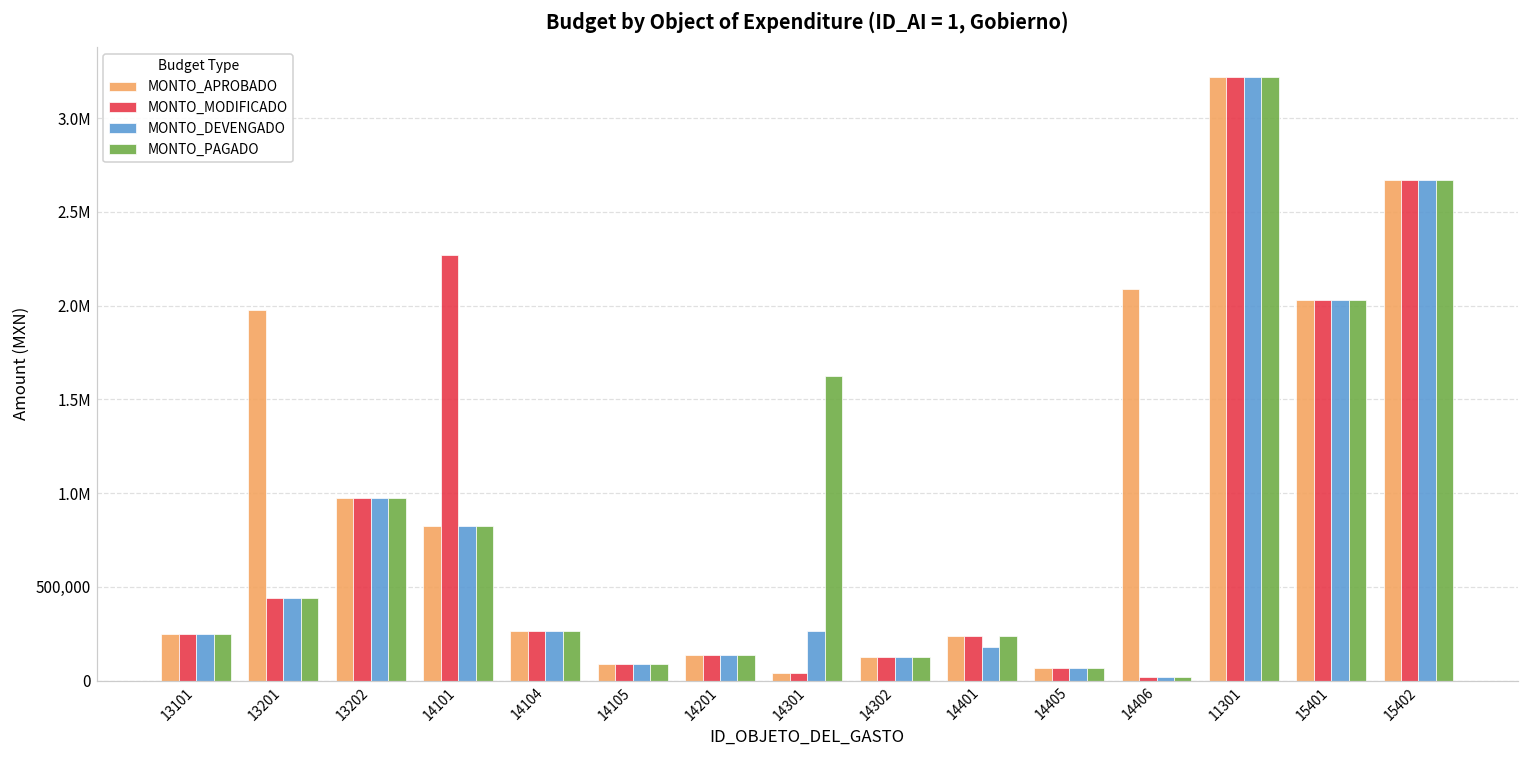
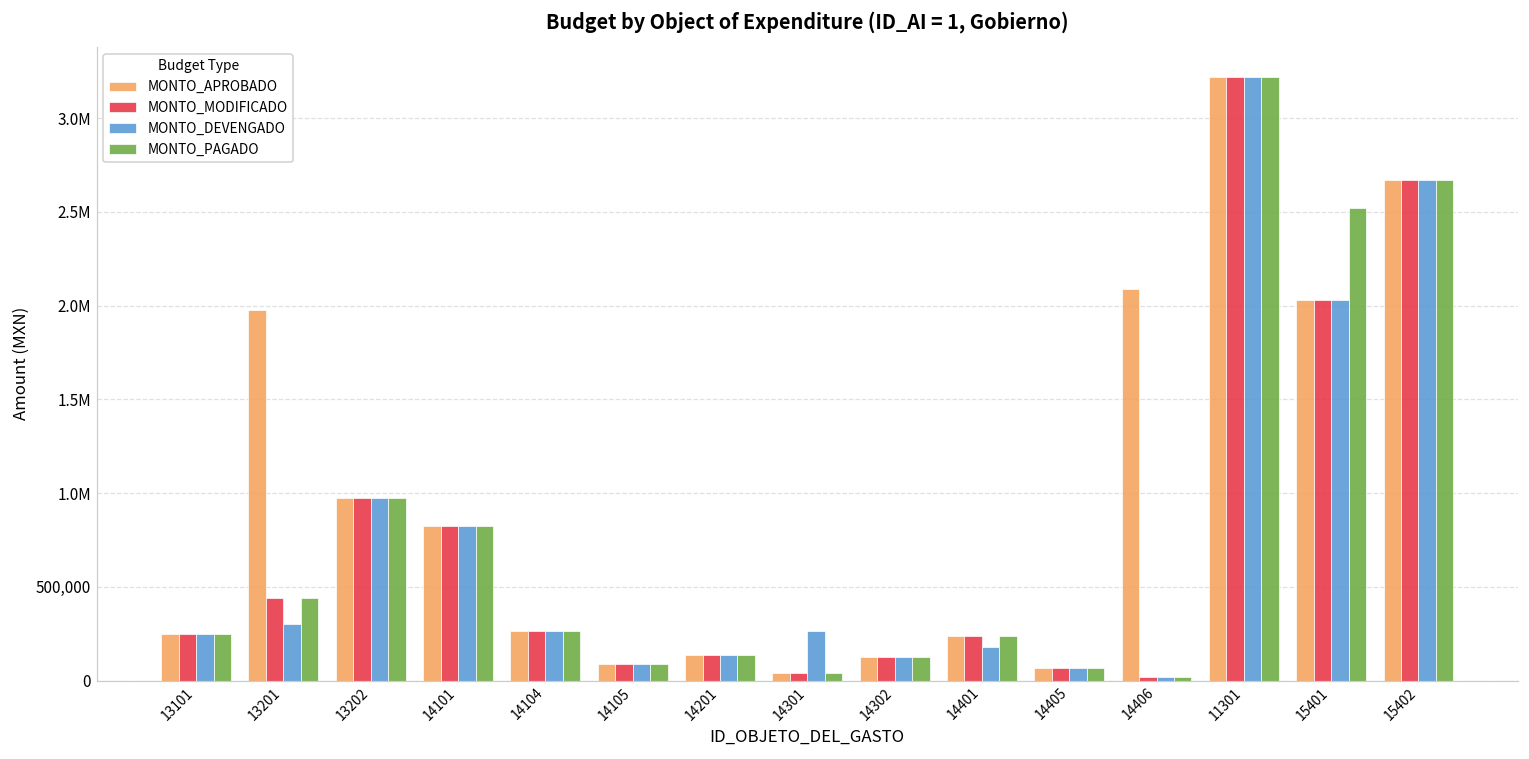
  {
    "MONTO_APROBADO": {
      "13101": "250,000",
      "13201": "1,980,000",
      "13202": "980,000",
      "14101": "830,000",
      "14104": "270,000",
      "14105": "90,000",
      "14201": "140,000",
      "14301": "40,000",
      "14302": "130,000",
      "14401": "240,000",
      "14405": "70,000",
      "14406": "2,090,000",
      "11301": "3,220,000",
      "15401": "2,030,000",
      "15402": "2,670,000"
    },
    "MONTO_MODIFICADO": {
      "13101": "250,000",
      "13201": "440,000",
      "13202": "980,000",
-     "14101": "2,270,000",
+     "14101": "830,000",
      "14104": "270,000",
      "14105": "90,000",
      "14201": "140,000",
      "14301": "40,000",
      "14302": "130,000",
      "14401": "240,000",
      "14405": "70,000",
      "14406": "20,000",
      "11301": "3,220,000",
      "15401": "2,030,000",
      "15402": "2,670,000"
    },
    "MONTO_DEVENGADO": {
      "13101": "250,000",
-     "13201": "440,000",
+     "13201": "300,000",
      "13202": "980,000",
      "14101": "830,000",
      "14104": "270,000",
      "14105": "90,000",
      "14201": "140,000",
      "14301": "260,000",
      "14302": "130,000",
      "14401": "180,000",
      "14405": "70,000",
      "14406": "20,000",
      "11301": "3,220,000",
      "15401": "2,030,000",
      "15402": "2,670,000"
    },
    "MONTO_PAGADO": {
      "13101": "250,000",
      "13201": "440,000",
      "13202": "980,000",
      "14101": "830,000",
      "14104": "270,000",
      "14105": "90,000",
      "14201": "140,000",
-     "14301": "1,630,000",
+     "14301": "40,000",
      "14302": "130,000",
      "14401": "240,000",
      "14405": "70,000",
      "14406": "20,000",
      "11301": "3,220,000",
-     "15401": "2,030,000",
+     "15401": "2,520,000",
      "15402": "2,670,000"
    }
  }
